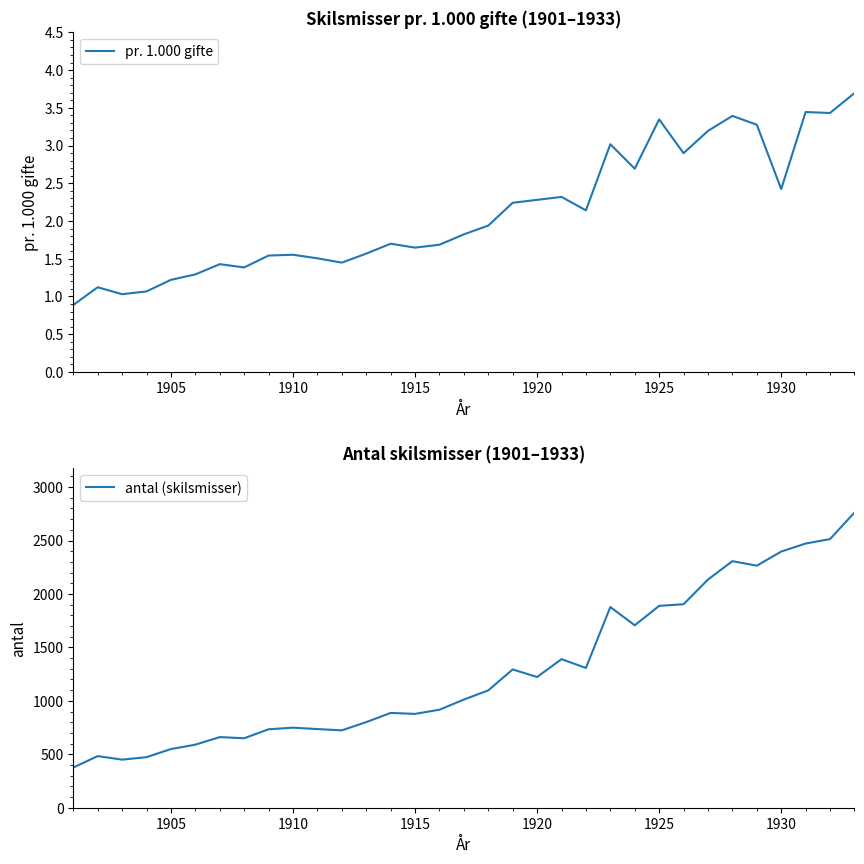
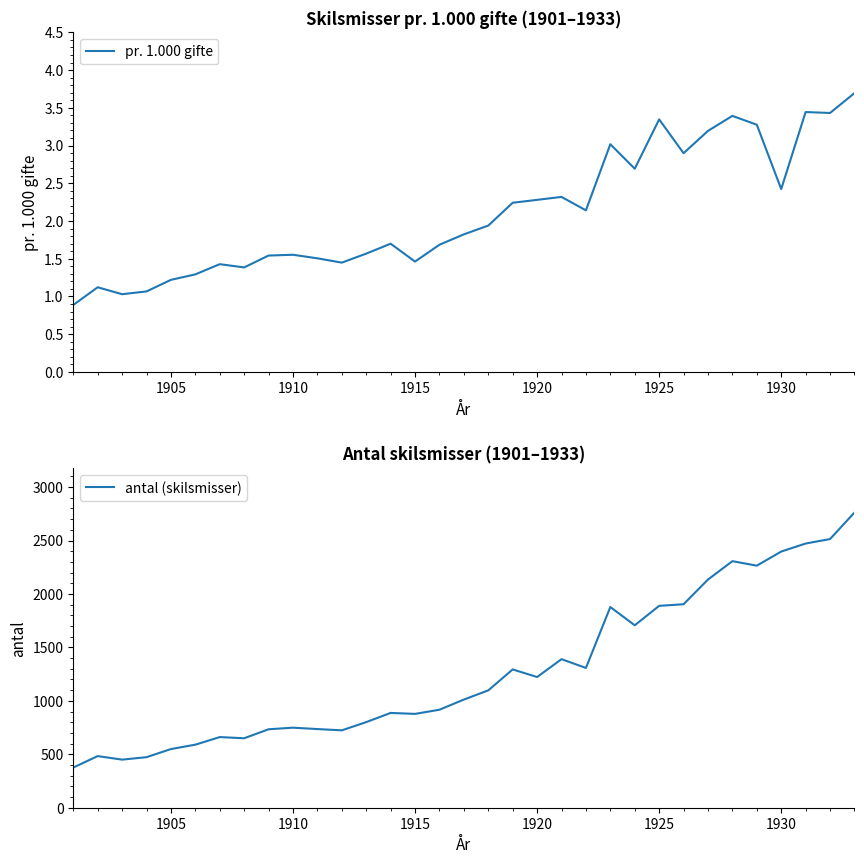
  {
    "Skilsmisser pr. 1.000 gifte (1901–1933)": {
      "1905": 1.2,
      "1910": 1.6,
-     "1915": 1.6,
+     "1915": 1.5,
      "1920": 2.3,
      "1925": 3.3,
      "1930": 2.4
    },
    "Antal skilsmisser (1901–1933)": {
      "1905": 550,
      "1910": 750,
      "1915": 880,
      "1920": 1220,
      "1925": 1890,
      "1930": 2400
    }
  }
